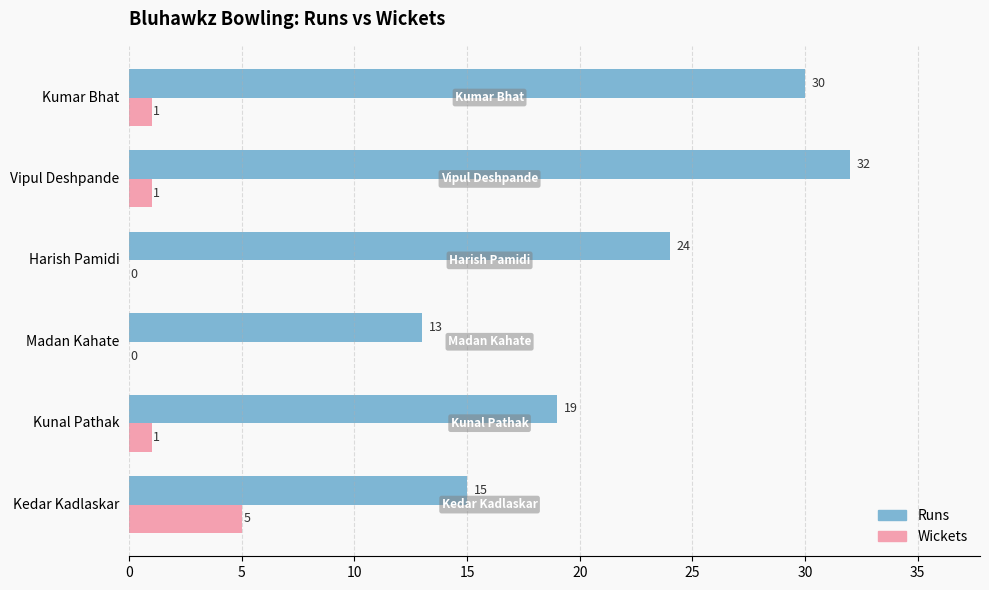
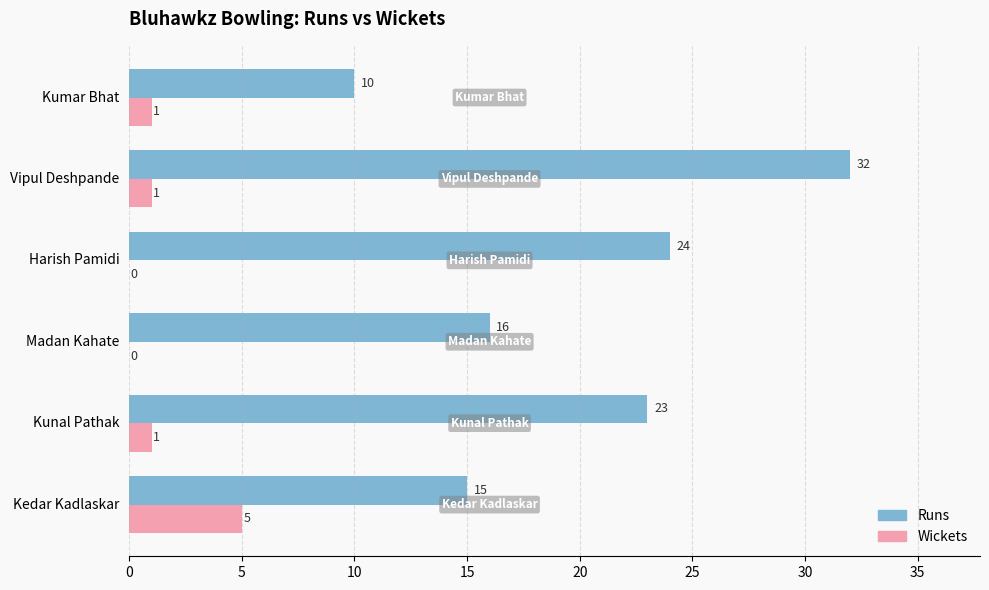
  {
    "Runs": {
-     "Kumar Bhat": 30,
+     "Kumar Bhat": 10,
      "Vipul Deshpande": 32,
      "Harish Pamidi": 24,
-     "Madan Kahate": 13,
-     "Kunal Pathak": 19
+     "Madan Kahate": 16,
+     "Kunal Pathak": 23
    },
    "Wickets": {
      "Kumar Bhat": 1,
      "Vipul Deshpande": 1,
      "Harish Pamidi": 0,
      "Madan Kahate": 0,
      "Kunal Pathak": 1,
      "Kedar Kadlaskar": 5
    }
  }
